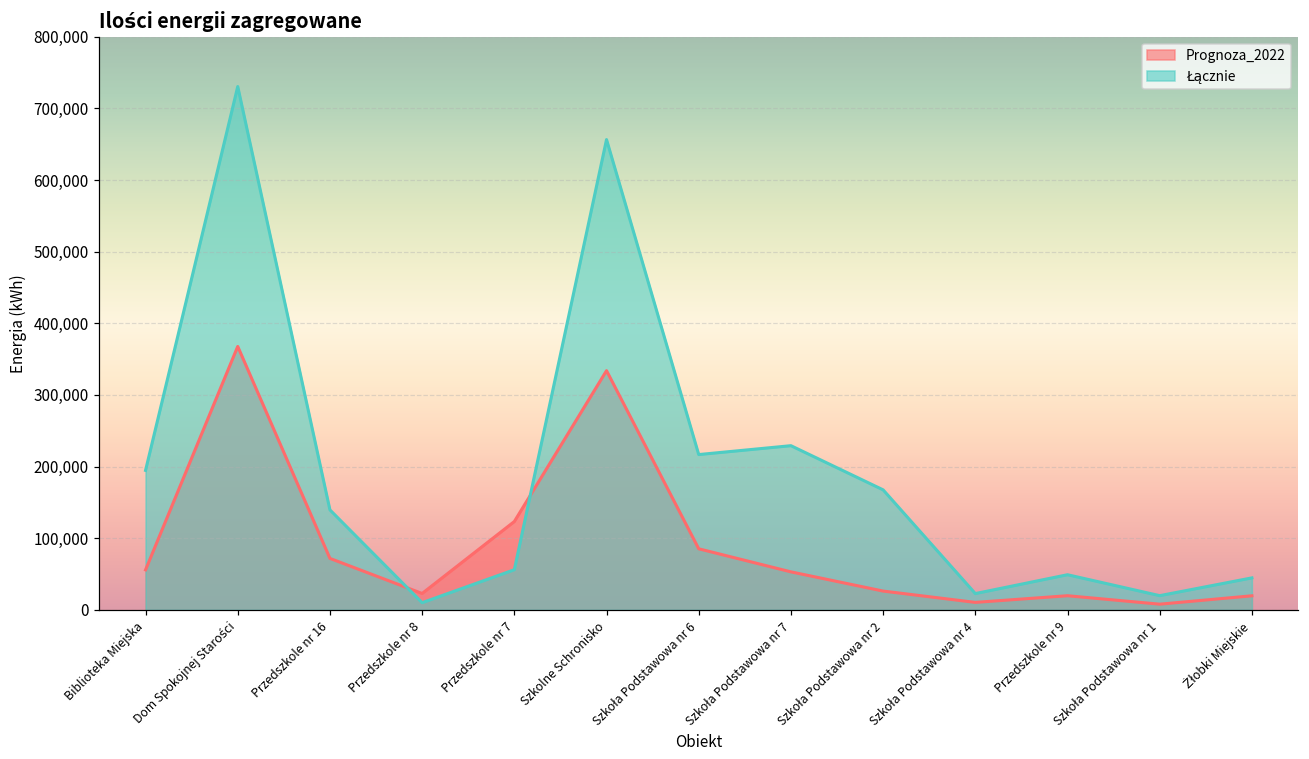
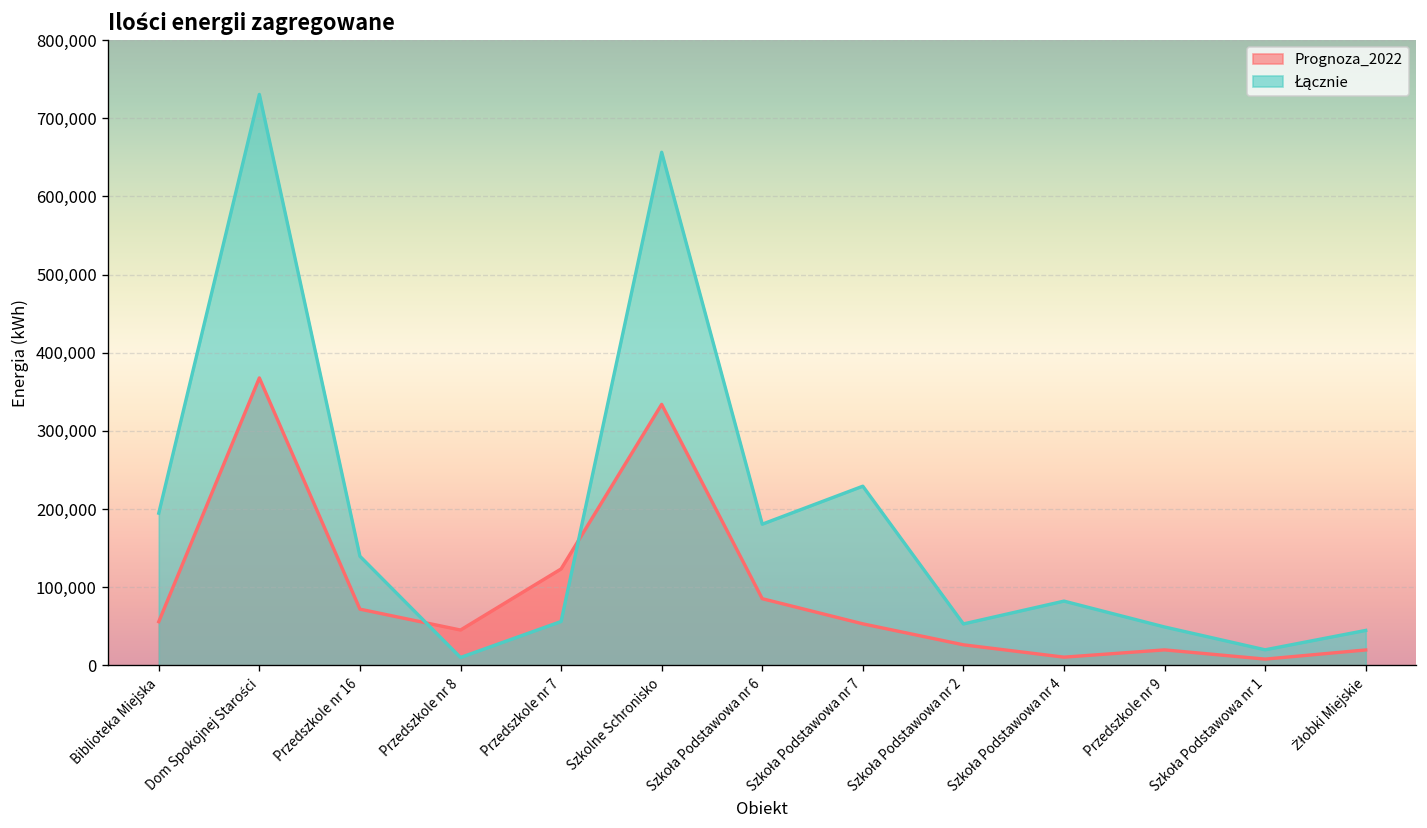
  {
    "Prognoza_2022": {
      "Biblioteka Miejska": "60,000",
      "Dom Spokojnej Starości": "370,000",
      "Przedszkole nr 16": "70,000",
-     "Przedszkole nr 8": "20,000",
+     "Przedszkole nr 8": "50,000",
      "Przedszkole nr 7": "120,000",
      "Szkolne Schronisko": "330,000",
      "Szkoła Podstawowa nr 6": "90,000",
      "Szkoła Podstawowa nr 7": "50,000",
      "Szkoła Podstawowa nr 2": "30,000",
      "Szkoła Podstawowa nr 4": "10,000",
      "Przedszkole nr 9": "20,000",
      "Szkoła Podstawowa nr 1": "10,000",
      "Żłobki Miejskie": "20,000"
    },
    "Łącznie": {
      "Biblioteka Miejska": "190,000",
      "Dom Spokojnej Starości": "730,000",
      "Przedszkole nr 16": "140,000",
      "Przedszkole nr 8": "10,000",
      "Przedszkole nr 7": "60,000",
      "Szkolne Schronisko": "660,000",
-     "Szkoła Podstawowa nr 6": "220,000",
+     "Szkoła Podstawowa nr 6": "180,000",
      "Szkoła Podstawowa nr 7": "230,000",
-     "Szkoła Podstawowa nr 2": "170,000",
-     "Szkoła Podstawowa nr 4": "20,000",
+     "Szkoła Podstawowa nr 2": "50,000",
+     "Szkoła Podstawowa nr 4": "80,000",
      "Przedszkole nr 9": "50,000",
      "Szkoła Podstawowa nr 1": "20,000",
      "Żłobki Miejskie": "40,000"
    }
  }
